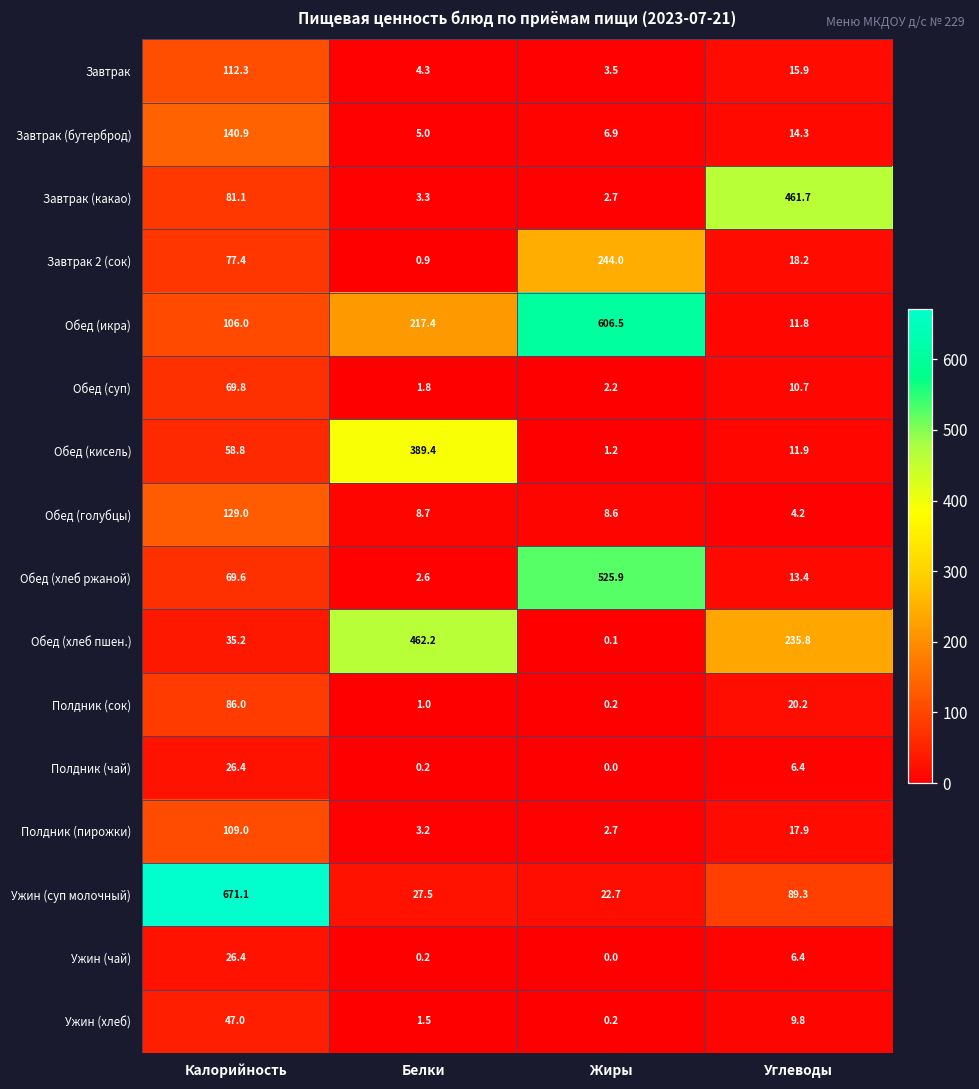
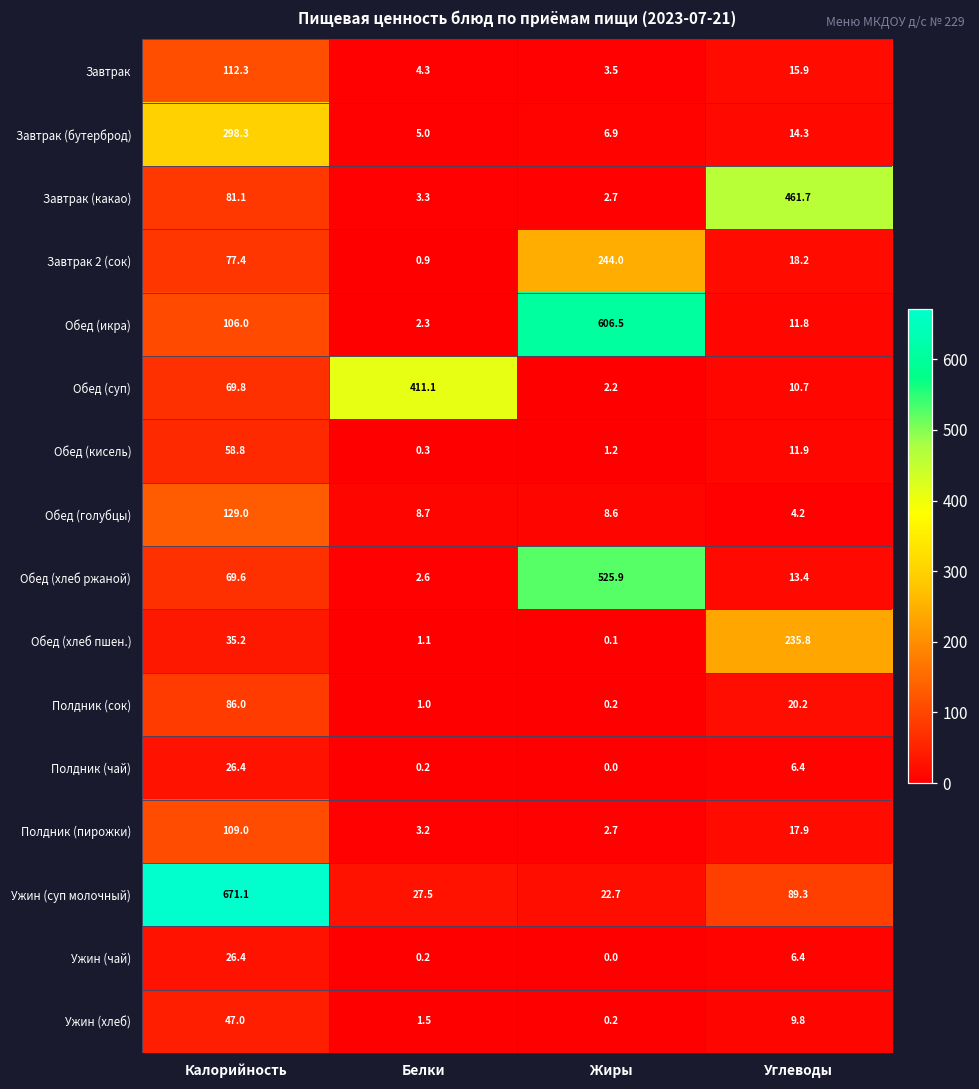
  {
    "Завтрак": {
      "Калорийность": 112.3,
      "Белки": 4.3,
      "Жиры": 3.5,
      "Углеводы": 15.9
    },
    "Завтрак (бутерброд)": {
-     "Калорийность": 140.9,
+     "Калорийность": 298.3,
      "Белки": 5.0,
      "Жиры": 6.9,
      "Углеводы": 14.3
    },
    "Завтрак (какао)": {
      "Калорийность": 81.1,
      "Белки": 3.3,
      "Жиры": 2.7,
      "Углеводы": 461.7
    },
    "Завтрак 2 (сок)": {
      "Калорийность": 77.4,
      "Белки": 0.9,
      "Жиры": 244.0,
      "Углеводы": 18.2
    },
    "Обед (икра)": {
      "Калорийность": 106.0,
-     "Белки": 217.4,
+     "Белки": 2.3,
      "Жиры": 606.5,
      "Углеводы": 11.8
    },
    "Обед (суп)": {
      "Калорийность": 69.8,
-     "Белки": 1.8,
+     "Белки": 411.1,
      "Жиры": 2.2,
      "Углеводы": 10.7
    },
    "Обед (кисель)": {
      "Калорийность": 58.8,
-     "Белки": 389.4,
+     "Белки": 0.3,
      "Жиры": 1.2,
      "Углеводы": 11.9
    },
    "Обед (голубцы)": {
      "Калорийность": 129.0,
      "Белки": 8.7,
      "Жиры": 8.6,
      "Углеводы": 4.2
    },
    "Обед (хлеб ржаной)": {
      "Калорийность": 69.6,
      "Белки": 2.6,
      "Жиры": 525.9,
      "Углеводы": 13.4
    },
    "Обед (хлеб пшен.)": {
      "Калорийность": 35.2,
-     "Белки": 462.2,
+     "Белки": 1.1,
      "Жиры": 0.1,
      "Углеводы": 235.8
    },
    "Полдник (сок)": {
      "Калорийность": 86.0,
      "Белки": 1.0,
      "Жиры": 0.2,
      "Углеводы": 20.2
    },
    "Полдник (чай)": {
      "Калорийность": 26.4,
      "Белки": 0.2,
      "Жиры": 0.0,
      "Углеводы": 6.4
    },
    "Полдник (пирожки)": {
      "Калорийность": 109.0,
      "Белки": 3.2,
      "Жиры": 2.7,
      "Углеводы": 17.9
    },
    "Ужин (суп молочный)": {
      "Калорийность": 671.1,
      "Белки": 27.5,
      "Жиры": 22.7,
      "Углеводы": 89.3
    },
    "Ужин (чай)": {
      "Калорийность": 26.4,
      "Белки": 0.2,
      "Жиры": 0.0,
      "Углеводы": 6.4
    },
    "Ужин (хлеб)": {
      "Калорийность": 47.0,
      "Белки": 1.5,
      "Жиры": 0.2,
      "Углеводы": 9.8
    }
  }
